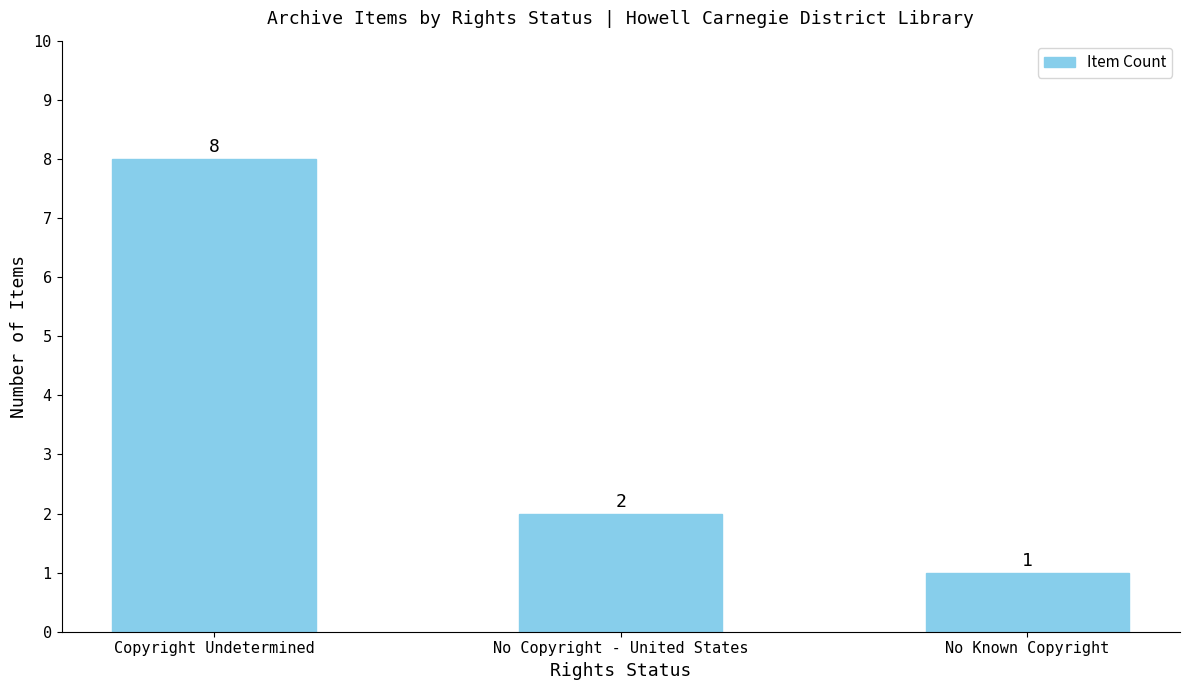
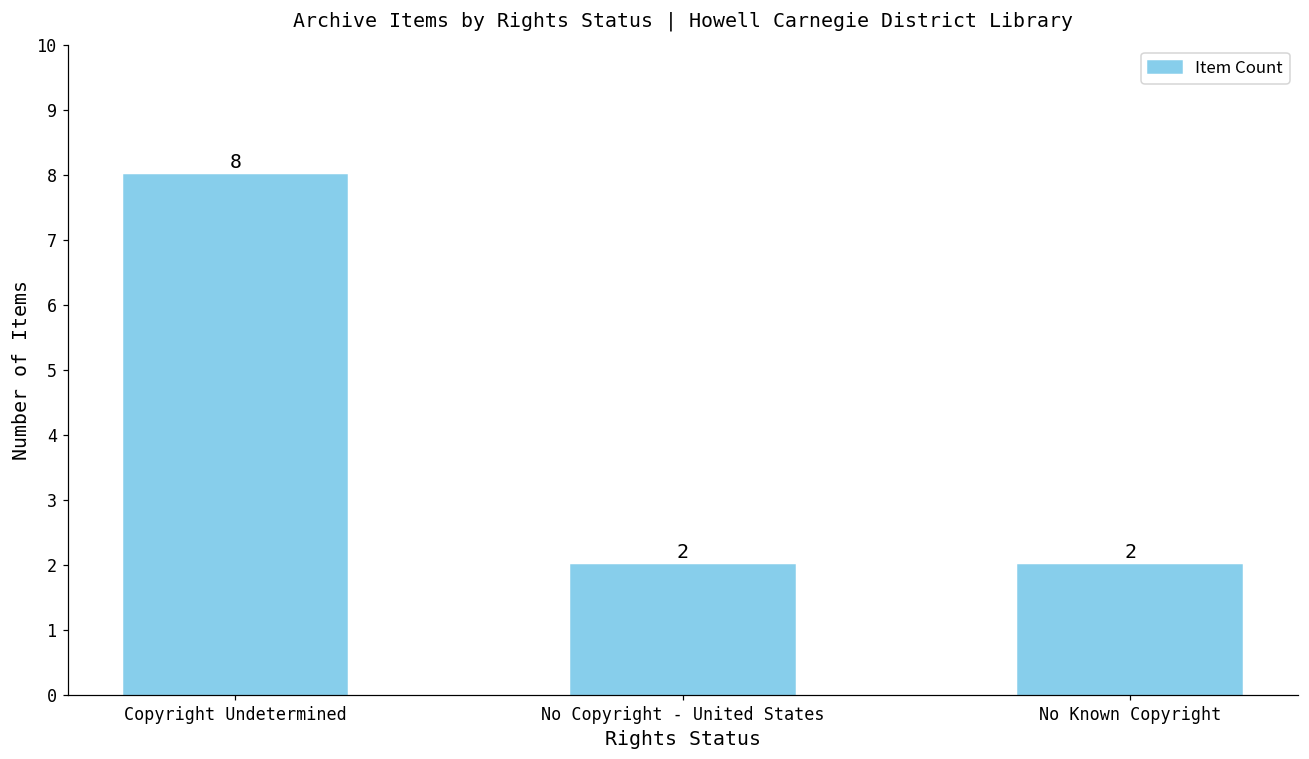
  {
    "Copyright Undetermined": 8,
    "No Copyright - United States": 2,
-   "No Known Copyright": 1
+   "No Known Copyright": 2
  }
